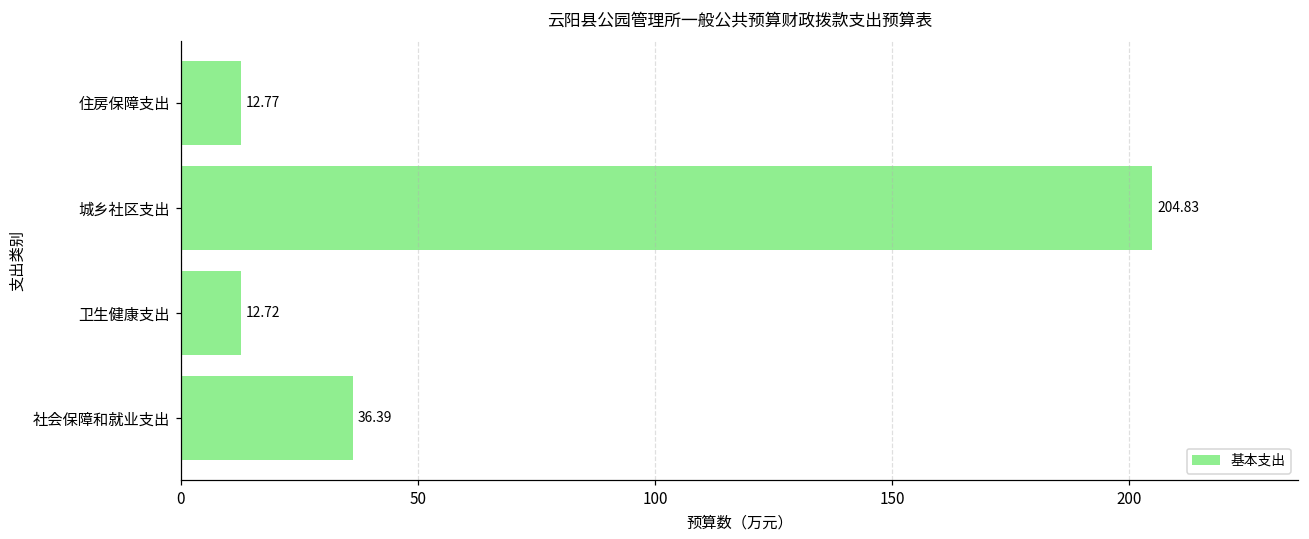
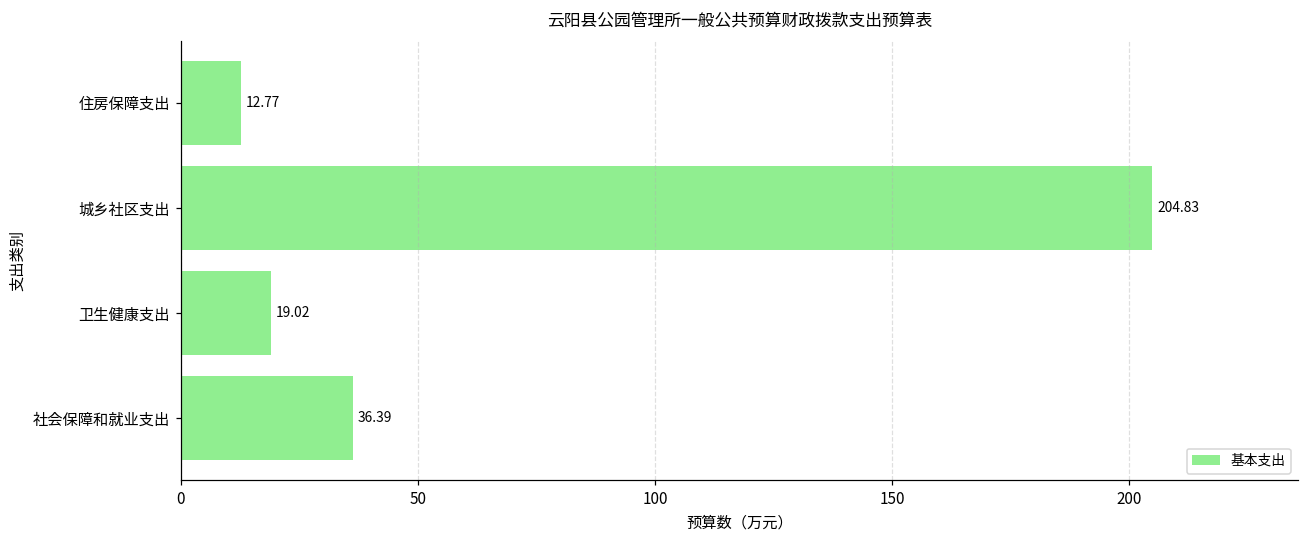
  {
    "住房保障支出": 12.77,
    "城乡社区支出": 204.83,
-   "卫生健康支出": 12.72,
+   "卫生健康支出": 19.02,
    "社会保障和就业支出": 36.39
  }
